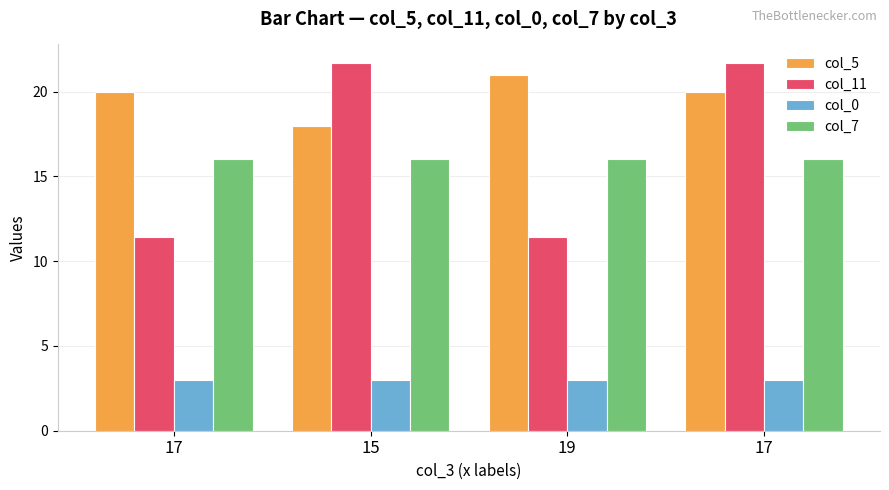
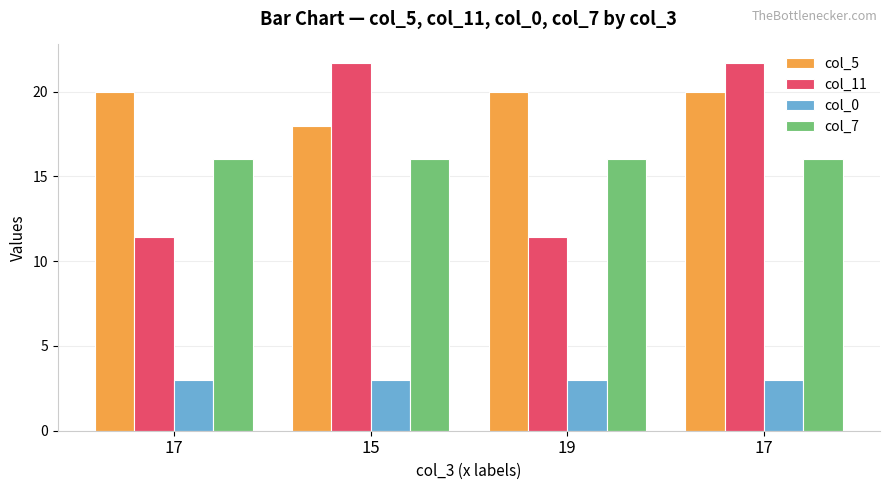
  {
    "col_5": {
      "15": 18,
-     "19": 21
+     "19": 20
    },
    "col_11": {
      "15": 21.7,
      "19": 11.4
    },
    "col_0": {
      "15": 3,
      "19": 3
    },
    "col_7": {
      "15": 16,
      "19": 16
    }
  }
